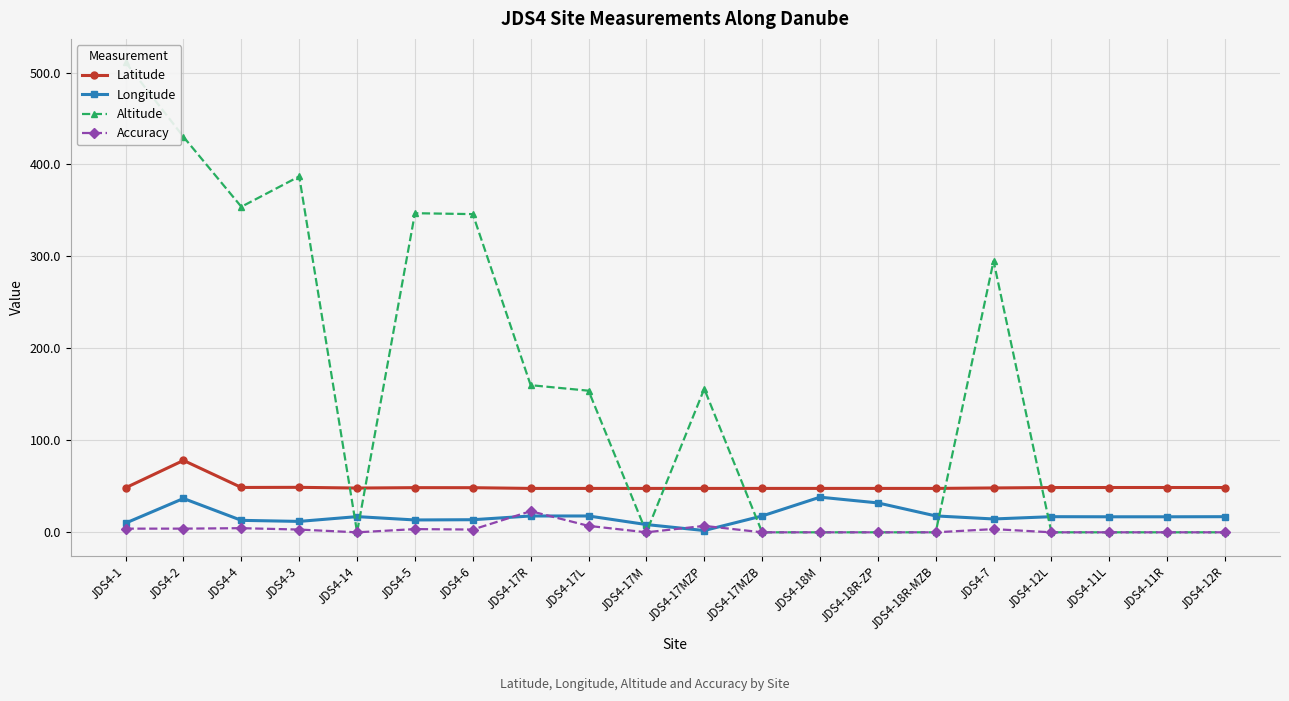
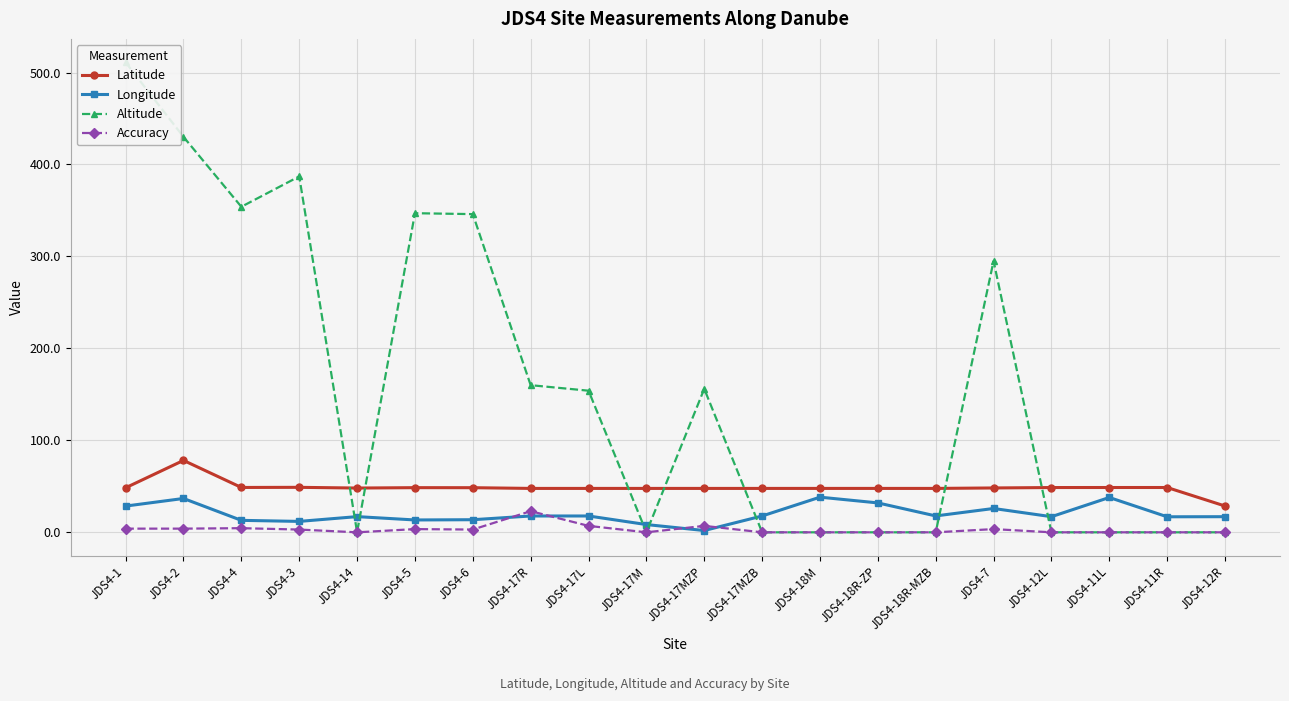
  {
    "Latitude": {
      "JDS4-1": 50,
      "JDS4-2": 80,
      "JDS4-4": 50,
      "JDS4-3": 50,
      "JDS4-14": 50,
      "JDS4-5": 50,
      "JDS4-6": 50,
      "JDS4-17R": 50,
      "JDS4-17L": 50,
      "JDS4-17M": 50,
      "JDS4-17MZP": 50,
      "JDS4-17MZB": 50,
      "JDS4-18M": 50,
      "JDS4-18R-ZP": 50,
      "JDS4-18R-MZB": 50,
      "JDS4-7": 50,
      "JDS4-12L": 50,
      "JDS4-11L": 50,
      "JDS4-11R": 50,
-     "JDS4-12R": 50
+     "JDS4-12R": 30
    },
    "Longitude": {
-     "JDS4-1": 10,
+     "JDS4-1": 30,
      "JDS4-2": 40,
      "JDS4-4": 10,
      "JDS4-3": 10,
      "JDS4-14": 20,
      "JDS4-5": 10,
      "JDS4-6": 10,
      "JDS4-17R": 20,
      "JDS4-17L": 20,
      "JDS4-17M": 10,
      "JDS4-17MZP": 0,
      "JDS4-17MZB": 20,
      "JDS4-18M": 40,
      "JDS4-18R-ZP": 30,
      "JDS4-18R-MZB": 20,
-     "JDS4-7": 10,
+     "JDS4-7": 30,
      "JDS4-12L": 20,
-     "JDS4-11L": 20,
+     "JDS4-11L": 40,
      "JDS4-11R": 20,
      "JDS4-12R": 20
    },
    "Altitude": {
      "JDS4-2": 430,
      "JDS4-4": 350,
      "JDS4-3": 390,
      "JDS4-5": 350,
      "JDS4-6": 350,
      "JDS4-17R": 160,
      "JDS4-17L": 150,
      "JDS4-17MZP": 160,
      "JDS4-7": 300
    },
    "Accuracy": {
      "JDS4-1": 0,
      "JDS4-2": 0,
      "JDS4-4": 0,
      "JDS4-3": 0,
      "JDS4-5": 0,
      "JDS4-6": 0,
      "JDS4-17R": 20,
      "JDS4-17L": 10,
      "JDS4-17MZP": 10,
      "JDS4-7": 0
    }
  }
